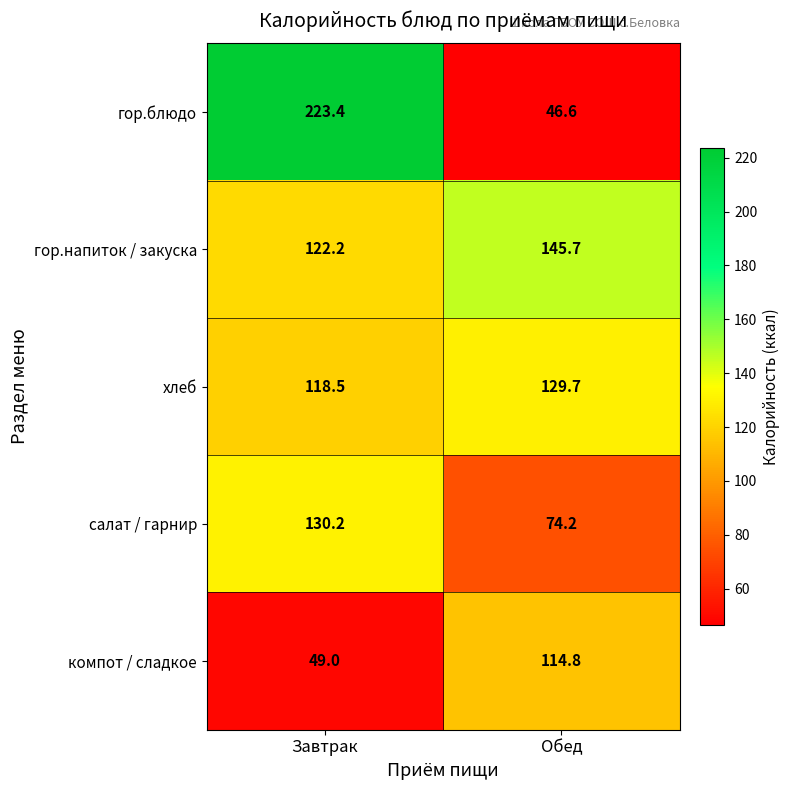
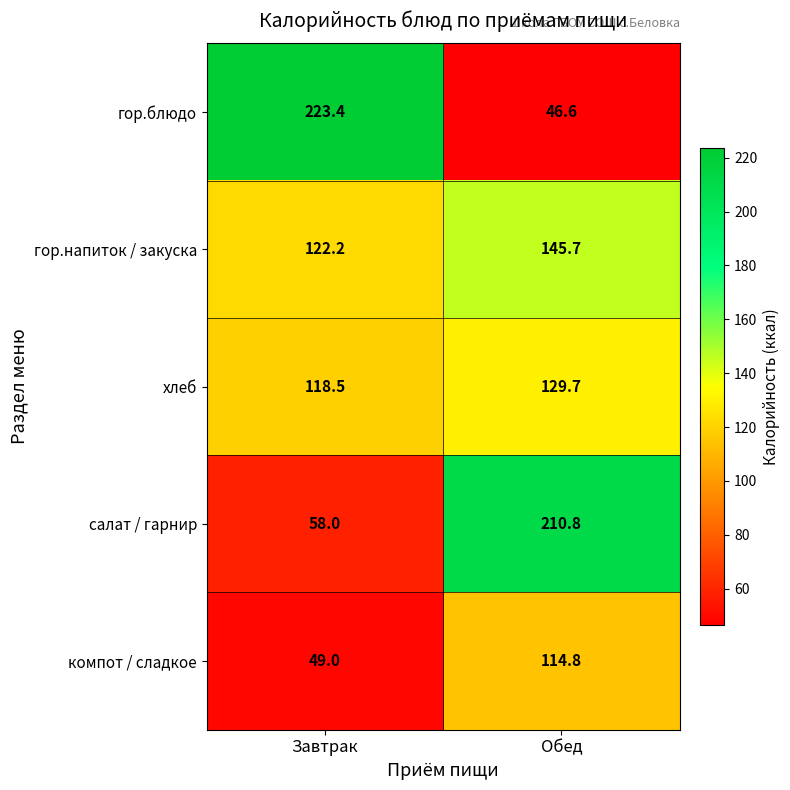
  {
    "гор.блюдо": {
      "Завтрак": 223.4,
      "Обед": 46.6
    },
    "гор.напиток / закуска": {
      "Завтрак": 122.2,
      "Обед": 145.7
    },
    "хлеб": {
      "Завтрак": 118.5,
      "Обед": 129.7
    },
    "салат / гарнир": {
-     "Завтрак": 130.2,
-     "Обед": 74.2
+     "Завтрак": 58.0,
+     "Обед": 210.8
    },
    "компот / сладкое": {
      "Завтрак": 49.0,
      "Обед": 114.8
    }
  }
